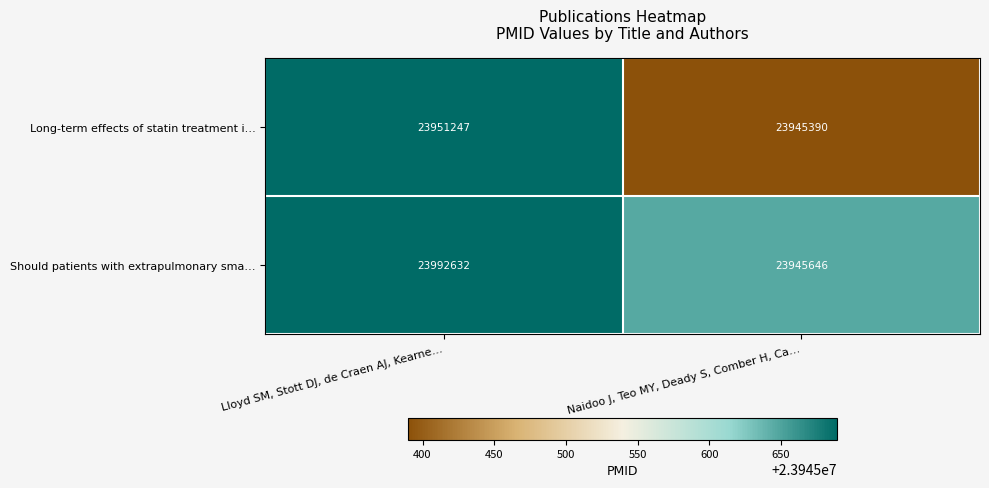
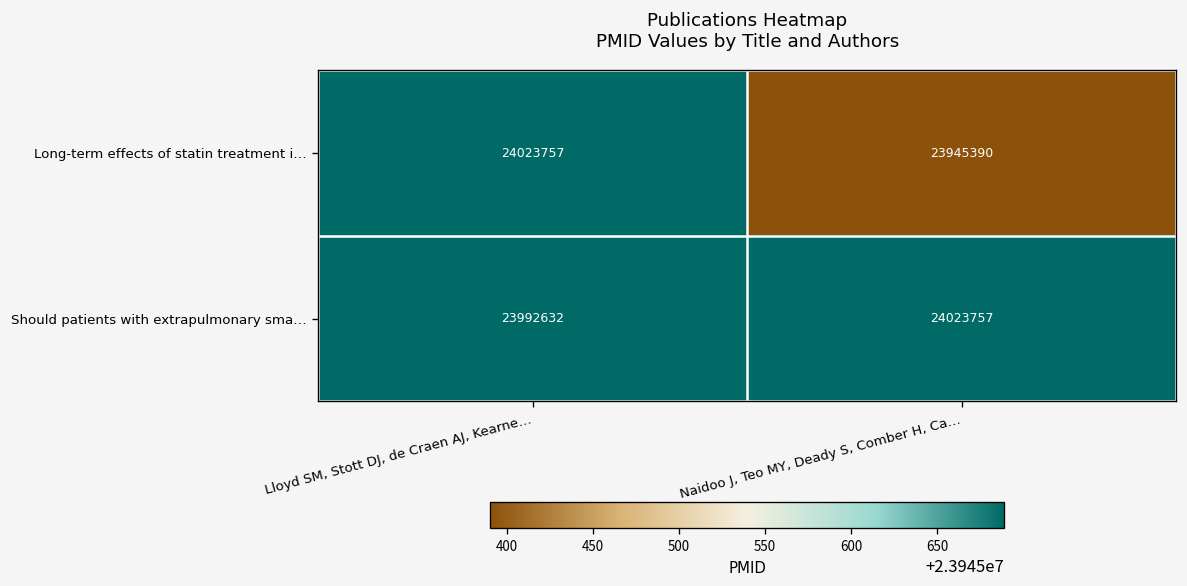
  {
    "Long-term effects of statin treatment i…": {
-     "Lloyd SM, Stott DJ, de Craen AJ, Kearne…": 23951247,
+     "Lloyd SM, Stott DJ, de Craen AJ, Kearne…": 24023757,
      "Naidoo J, Teo MY, Deady S, Comber H, Ca…": 23945390
    },
    "Should patients with extrapulmonary sma…": {
      "Lloyd SM, Stott DJ, de Craen AJ, Kearne…": 23992632,
-     "Naidoo J, Teo MY, Deady S, Comber H, Ca…": 23945646
+     "Naidoo J, Teo MY, Deady S, Comber H, Ca…": 24023757
    }
  }
